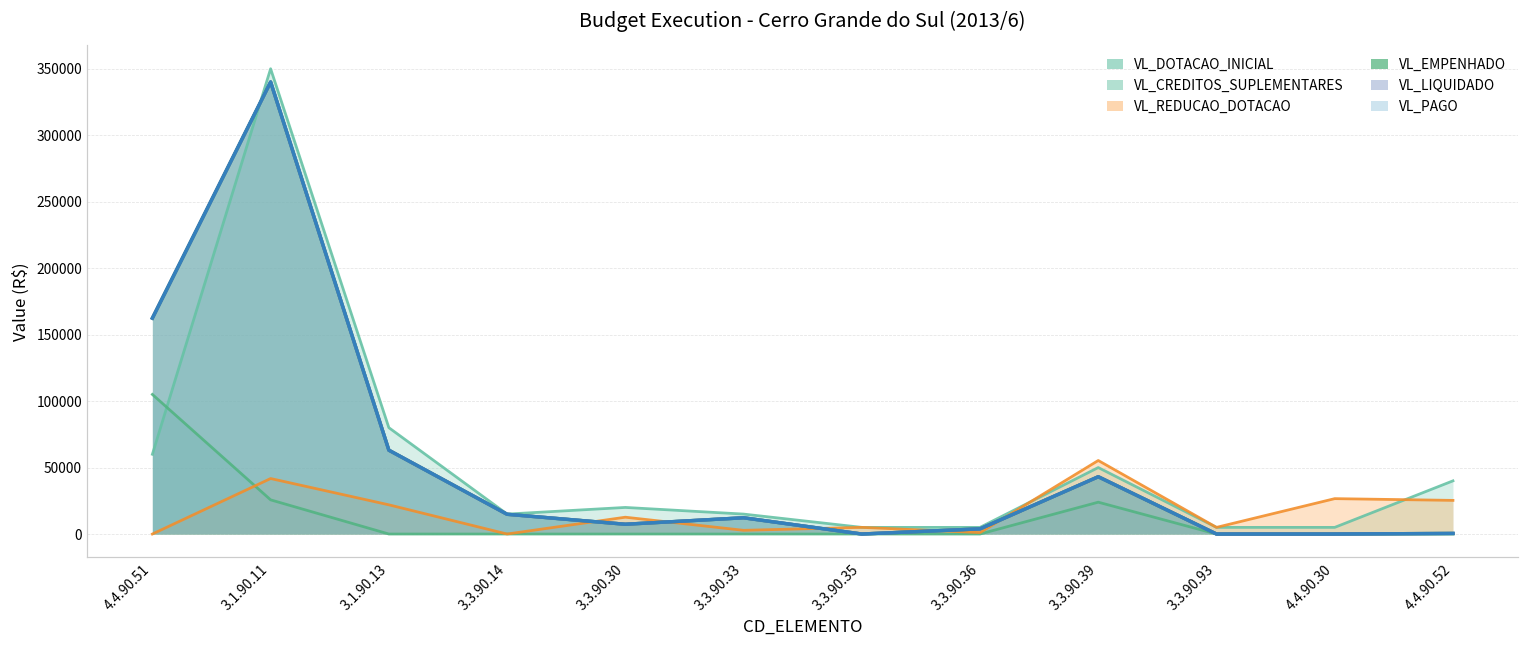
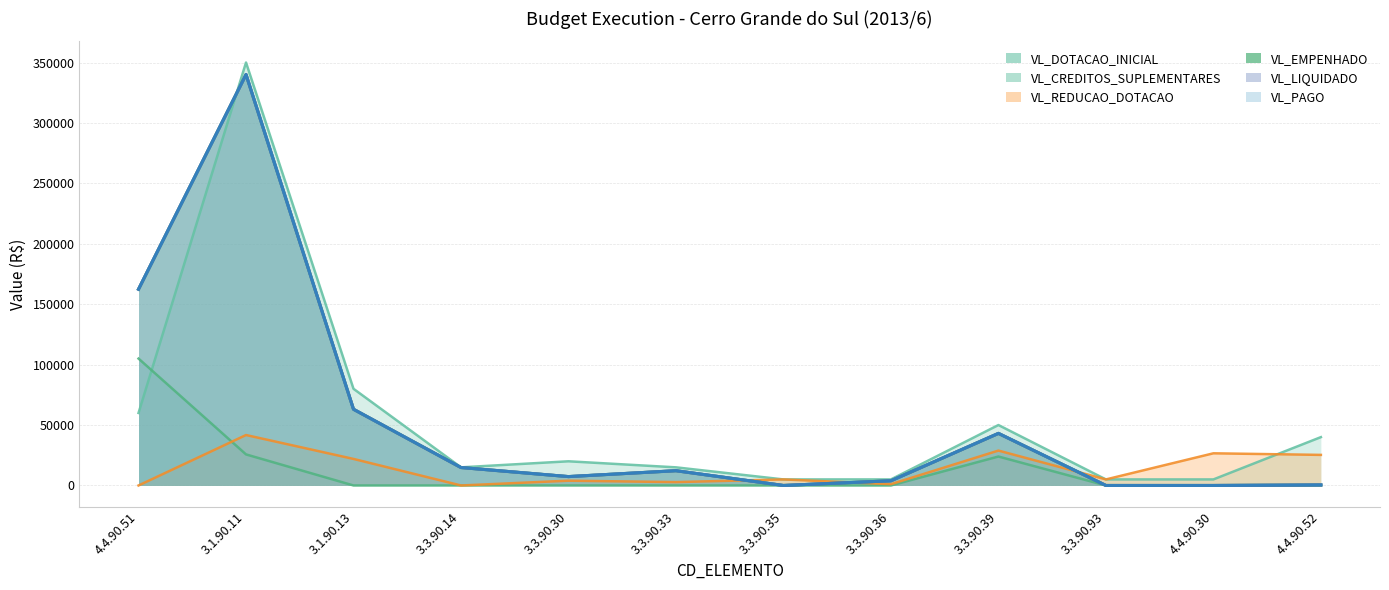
  {
    "VL_REDUCAO_DOTACAO": {
      "4.4.90.51": 0,
      "3.1.90.11": 42000,
      "3.1.90.13": 22000,
-     "3.3.90.30": 13000,
+     "3.3.90.30": 4000,
      "3.3.90.33": 3000,
-     "3.3.90.39": 55000,
+     "3.3.90.39": 29000,
      "4.4.90.30": 27000,
      "4.4.90.52": 25000
    }
  }
